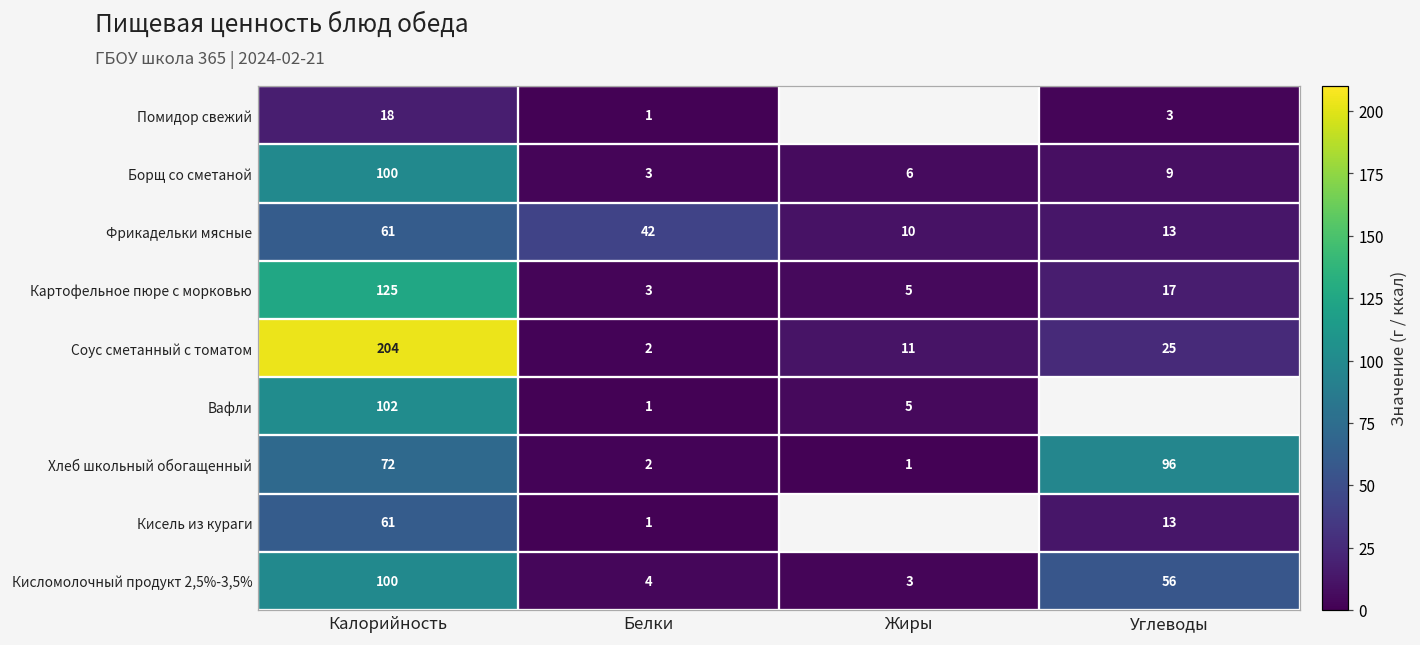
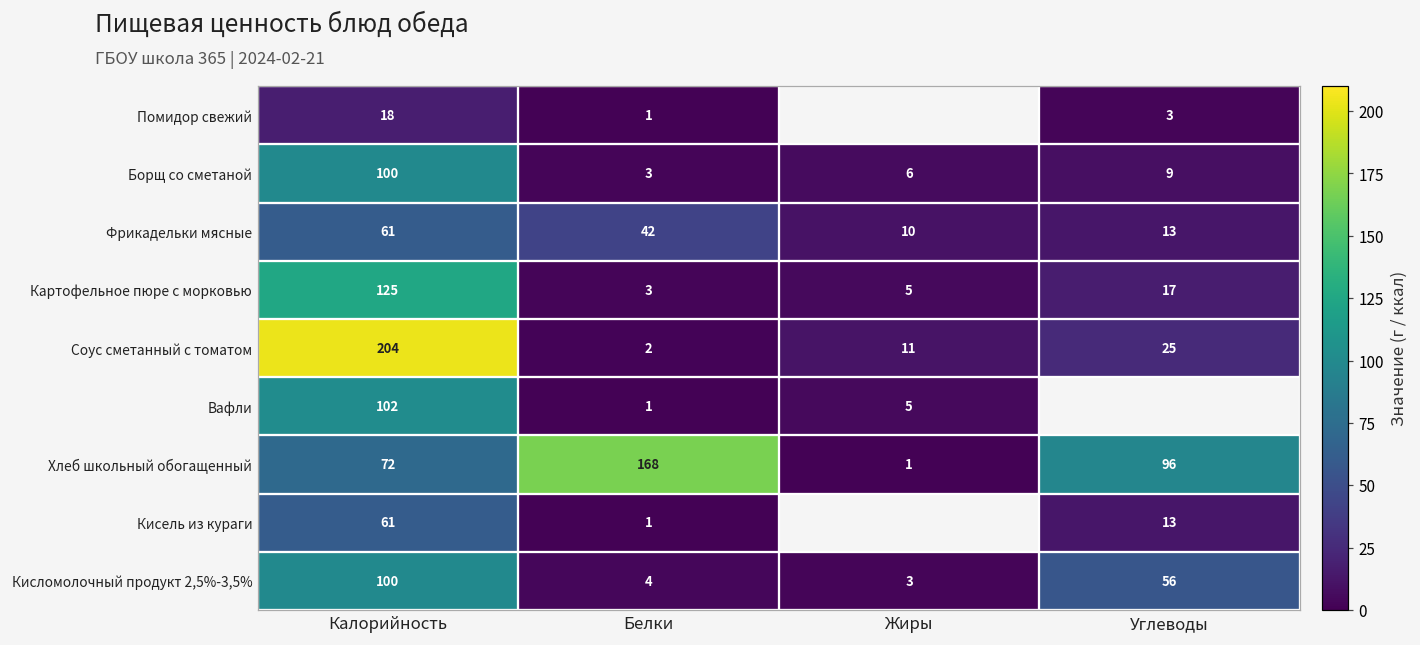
  {
    "Помидор свежий": {
      "Калорийность": 18,
      "Белки": 1,
      "Углеводы": 3
    },
    "Борщ со сметаной": {
      "Калорийность": 100,
      "Белки": 3,
      "Жиры": 6,
      "Углеводы": 9
    },
    "Фрикадельки мясные": {
      "Калорийность": 61,
      "Белки": 42,
      "Жиры": 10,
      "Углеводы": 13
    },
    "Картофельное пюре с морковью": {
      "Калорийность": 125,
      "Белки": 3,
      "Жиры": 5,
      "Углеводы": 17
    },
    "Соус сметанный с томатом": {
      "Калорийность": 204,
      "Белки": 2,
      "Жиры": 11,
      "Углеводы": 25
    },
    "Вафли": {
      "Калорийность": 102,
      "Белки": 1,
      "Жиры": 5
    },
    "Хлеб школьный обогащенный": {
      "Калорийность": 72,
-     "Белки": 2,
+     "Белки": 168,
      "Жиры": 1,
      "Углеводы": 96
    },
    "Кисель из кураги": {
      "Калорийность": 61,
      "Белки": 1,
      "Углеводы": 13
    },
    "Кисломолочный продукт 2,5%-3,5%": {
      "Калорийность": 100,
      "Белки": 4,
      "Жиры": 3,
      "Углеводы": 56
    }
  }
